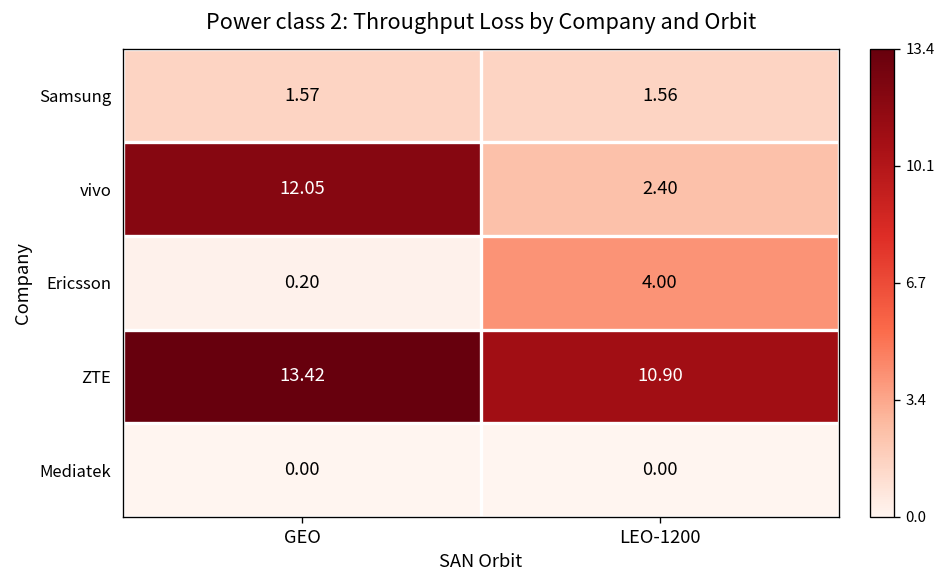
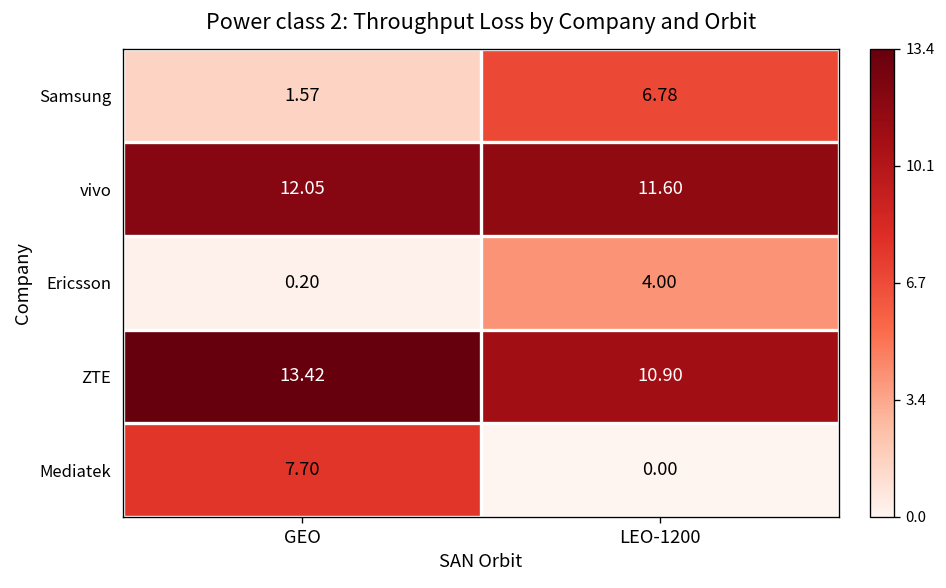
  {
    "Samsung": {
      "GEO": 1.57,
-     "LEO-1200": 1.56
+     "LEO-1200": 6.78
    },
    "vivo": {
      "GEO": 12.05,
-     "LEO-1200": 2.40
+     "LEO-1200": 11.60
    },
    "Ericsson": {
      "GEO": 0.20,
      "LEO-1200": 4.00
    },
    "ZTE": {
      "GEO": 13.42,
      "LEO-1200": 10.90
    },
    "Mediatek": {
-     "GEO": 0.00,
+     "GEO": 7.70,
      "LEO-1200": 0.00
    }
  }
